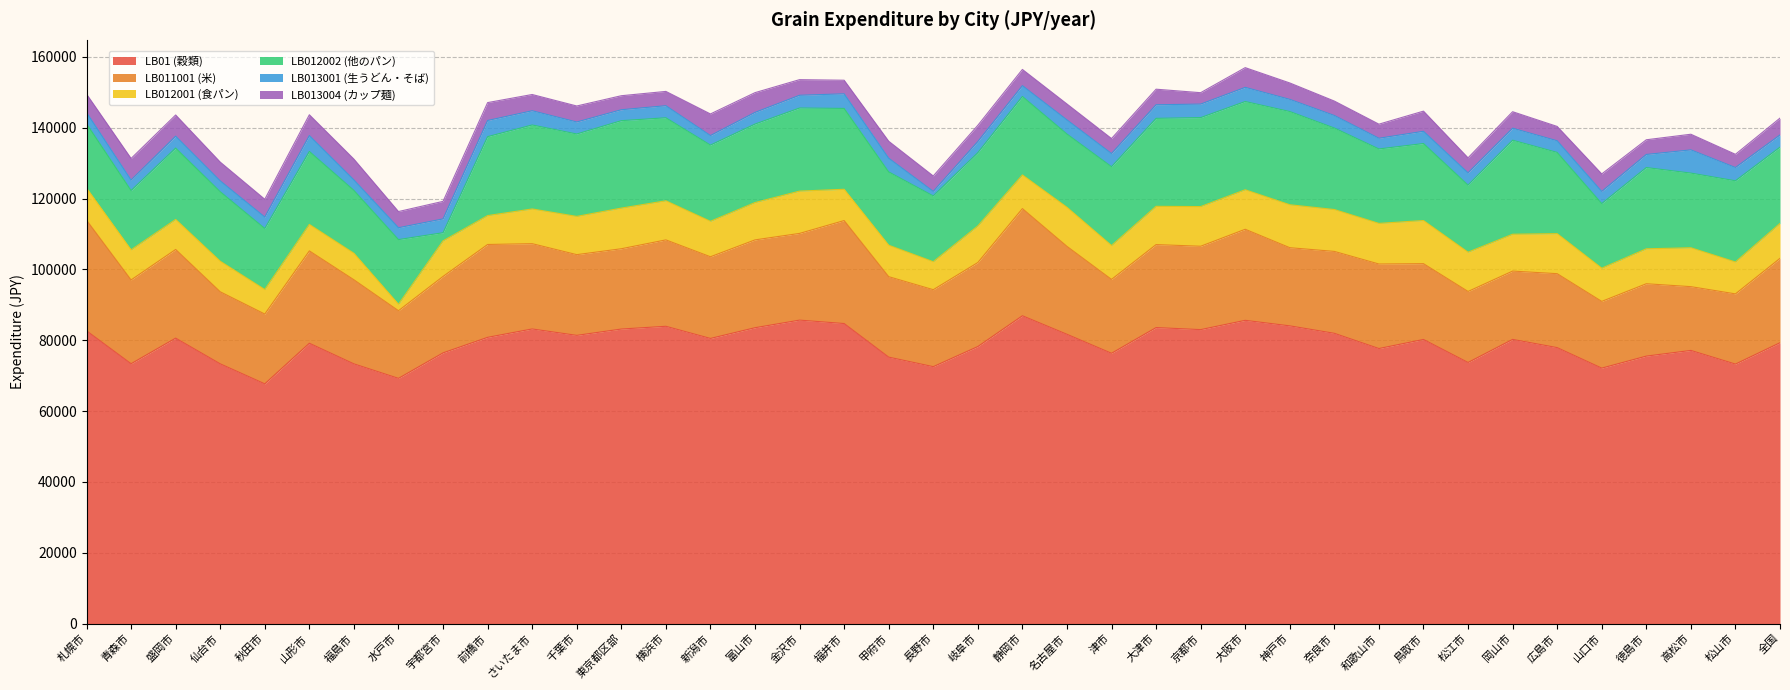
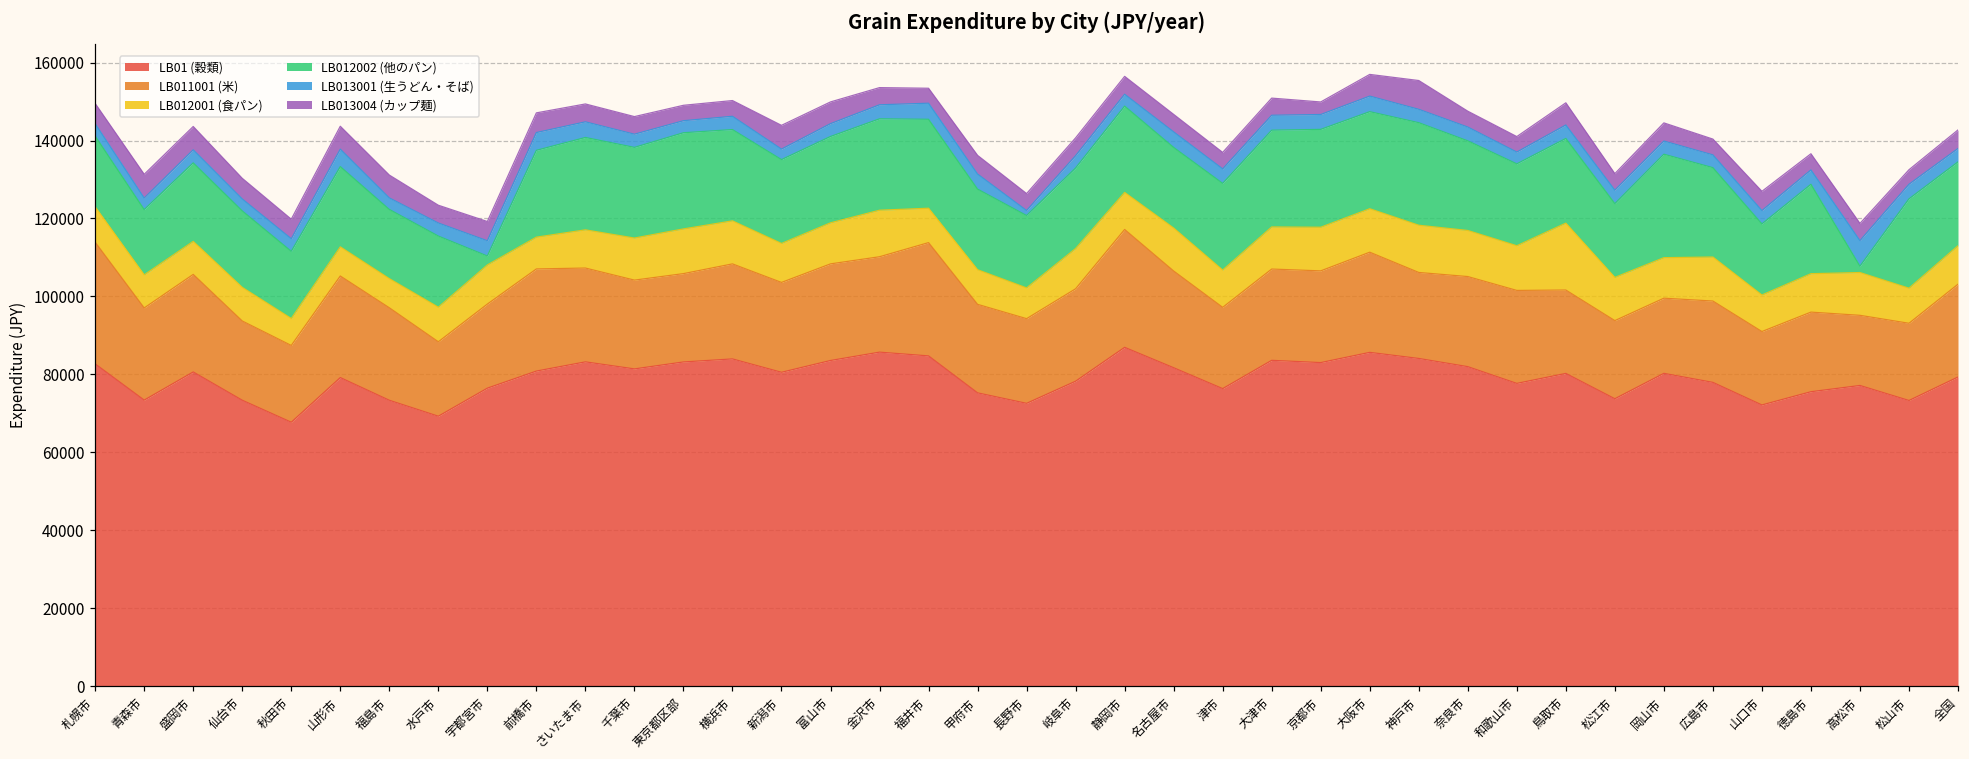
  {
    "LB012001 (食パン)": {
      "札幌市": 9000,
      "青森市": 8000,
      "盛岡市": 8000,
      "仙台市": 9000,
      "秋田市": 7000,
      "山形市": 7000,
      "福島市": 7000,
-     "水戸市": 2000,
+     "水戸市": 9000,
      "宇都宮市": 10000,
      "前橋市": 8000,
      "さいたま市": 10000,
      "千葉市": 11000,
      "東京都区部": 11000,
      "横浜市": 11000,
      "新潟市": 10000,
      "富山市": 11000,
      "金沢市": 12000,
      "福井市": 9000,
      "甲府市": 9000,
      "長野市": 8000,
      "岐阜市": 10000,
      "静岡市": 10000,
      "名古屋市": 11000,
      "津市": 10000,
      "大津市": 11000,
      "京都市": 11000,
      "大阪市": 11000,
      "神戸市": 12000,
      "奈良市": 12000,
      "和歌山市": 11000,
-     "鳥取市": 12000,
+     "鳥取市": 17000,
      "松江市": 11000,
      "岡山市": 10000,
      "広島市": 11000,
      "山口市": 9000,
      "徳島市": 10000,
      "高松市": 11000,
      "松山市": 9000,
      "全国": 10000
    },
    "LB012002 (他のパン)": {
      "札幌市": 18000,
      "青森市": 17000,
      "盛岡市": 20000,
      "仙台市": 20000,
      "秋田市": 17000,
      "山形市": 21000,
      "福島市": 18000,
      "水戸市": 18000,
      "宇都宮市": 2000,
      "前橋市": 22000,
      "さいたま市": 24000,
      "千葉市": 23000,
      "東京都区部": 25000,
      "横浜市": 23000,
      "新潟市": 22000,
      "富山市": 22000,
      "金沢市": 23000,
      "福井市": 23000,
      "甲府市": 21000,
      "長野市": 19000,
      "岐阜市": 21000,
      "静岡市": 22000,
      "名古屋市": 21000,
      "津市": 22000,
      "大津市": 25000,
      "京都市": 25000,
      "大阪市": 25000,
      "神戸市": 26000,
      "奈良市": 23000,
      "和歌山市": 21000,
      "鳥取市": 22000,
      "松江市": 19000,
      "岡山市": 27000,
      "広島市": 23000,
      "山口市": 18000,
      "徳島市": 23000,
-     "高松市": 21000,
+     "高松市": 2000,
      "松山市": 23000,
      "全国": 22000
    },
    "LB013001 (生うどん・そば)": {
      "札幌市": 3000,
      "青森市": 3000,
      "盛岡市": 3000,
      "仙台市": 3000,
      "秋田市": 3000,
      "山形市": 4000,
      "福島市": 3000,
      "水戸市": 3000,
      "宇都宮市": 4000,
      "前橋市": 5000,
      "さいたま市": 4000,
      "千葉市": 3000,
      "東京都区部": 3000,
      "横浜市": 3000,
      "新潟市": 3000,
      "富山市": 3000,
      "金沢市": 4000,
      "福井市": 4000,
      "甲府市": 4000,
      "長野市": 1000,
      "岐阜市": 3000,
      "静岡市": 3000,
      "名古屋市": 4000,
      "津市": 4000,
      "大津市": 4000,
      "京都市": 4000,
      "大阪市": 4000,
      "神戸市": 3000,
      "奈良市": 4000,
      "和歌山市": 3000,
      "鳥取市": 3000,
      "松江市": 3000,
      "岡山市": 3000,
      "広島市": 3000,
      "山口市": 3000,
      "徳島市": 4000,
      "高松市": 7000,
      "松山市": 4000,
      "全国": 3000
    },
    "LB013004 (カップ麺)": {
      "札幌市": 5000,
      "青森市": 6000,
      "盛岡市": 6000,
      "仙台市": 5000,
      "秋田市": 5000,
      "山形市": 6000,
      "福島市": 6000,
      "水戸市": 5000,
      "宇都宮市": 5000,
      "前橋市": 5000,
      "さいたま市": 5000,
      "千葉市": 5000,
      "東京都区部": 4000,
      "横浜市": 4000,
      "新潟市": 6000,
      "富山市": 6000,
      "金沢市": 4000,
      "福井市": 4000,
      "甲府市": 5000,
      "長野市": 4000,
      "岐阜市": 5000,
      "静岡市": 5000,
      "名古屋市": 4000,
      "津市": 4000,
      "大津市": 4000,
      "京都市": 3000,
      "大阪市": 6000,
-     "神戸市": 5000,
+     "神戸市": 7000,
      "奈良市": 4000,
      "和歌山市": 4000,
      "鳥取市": 6000,
      "松江市": 4000,
      "岡山市": 5000,
      "広島市": 4000,
      "山口市": 5000,
      "徳島市": 4000,
      "高松市": 4000,
      "松山市": 4000,
      "全国": 5000
    }
  }
